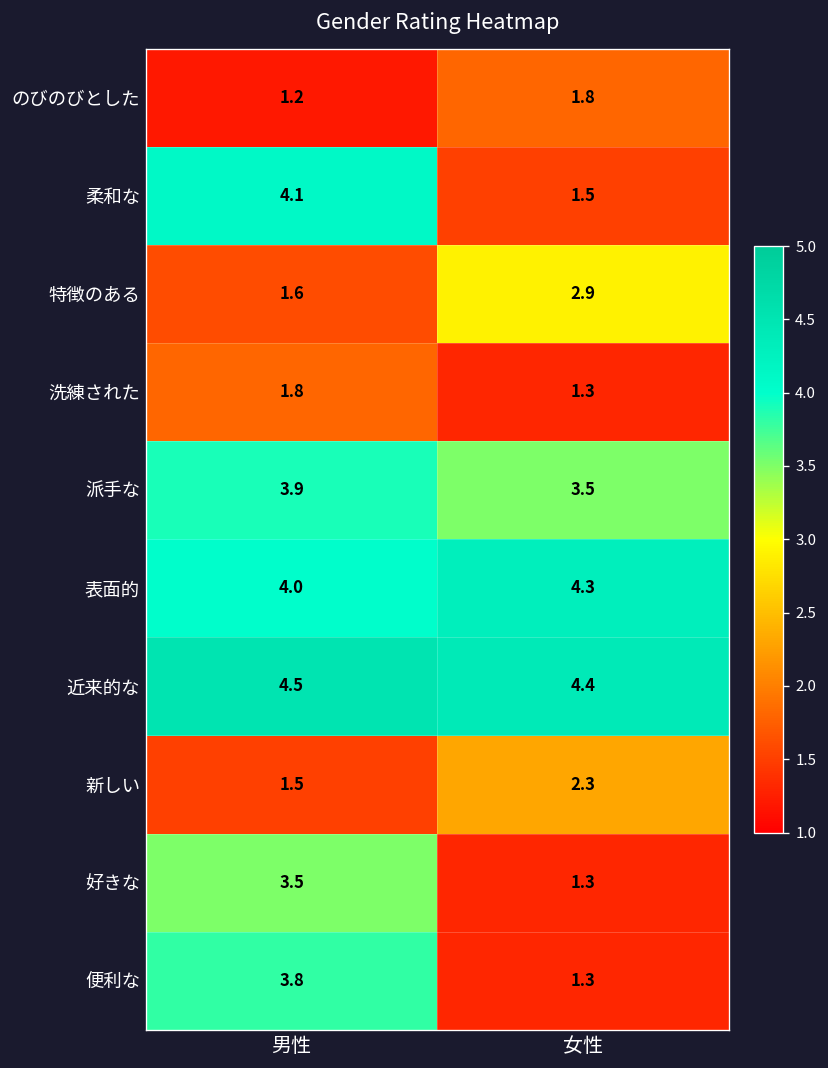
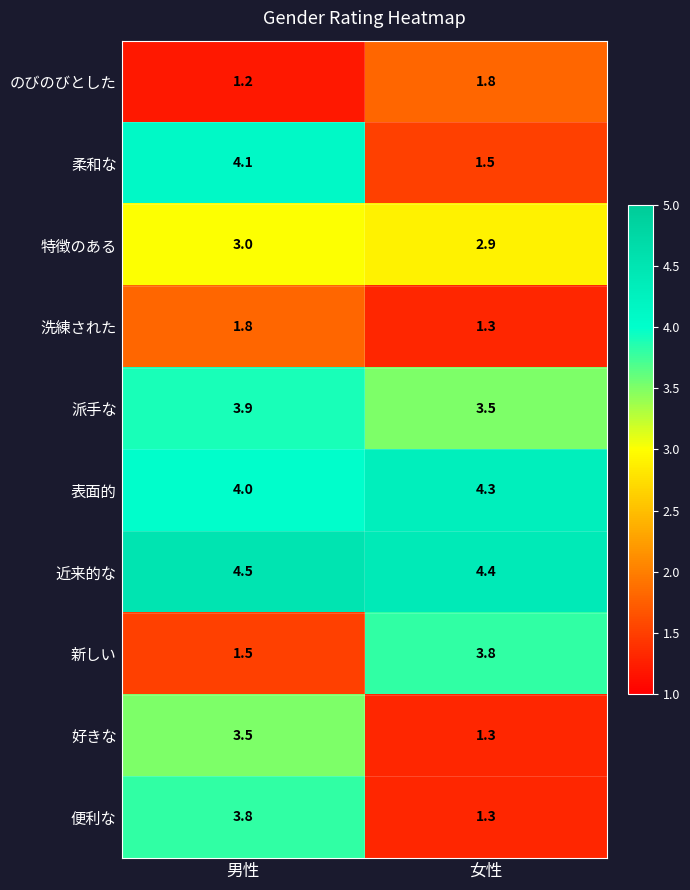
  {
    "のびのびとした": {
      "男性": 1.2,
      "女性": 1.8
    },
    "柔和な": {
      "男性": 4.1,
      "女性": 1.5
    },
    "特徴のある": {
-     "男性": 1.6,
+     "男性": 3.0,
      "女性": 2.9
    },
    "洗練された": {
      "男性": 1.8,
      "女性": 1.3
    },
    "派手な": {
      "男性": 3.9,
      "女性": 3.5
    },
    "表面的": {
      "男性": 4.0,
      "女性": 4.3
    },
    "近来的な": {
      "男性": 4.5,
      "女性": 4.4
    },
    "新しい": {
      "男性": 1.5,
-     "女性": 2.3
+     "女性": 3.8
    },
    "好きな": {
      "男性": 3.5,
      "女性": 1.3
    },
    "便利な": {
      "男性": 3.8,
      "女性": 1.3
    }
  }
